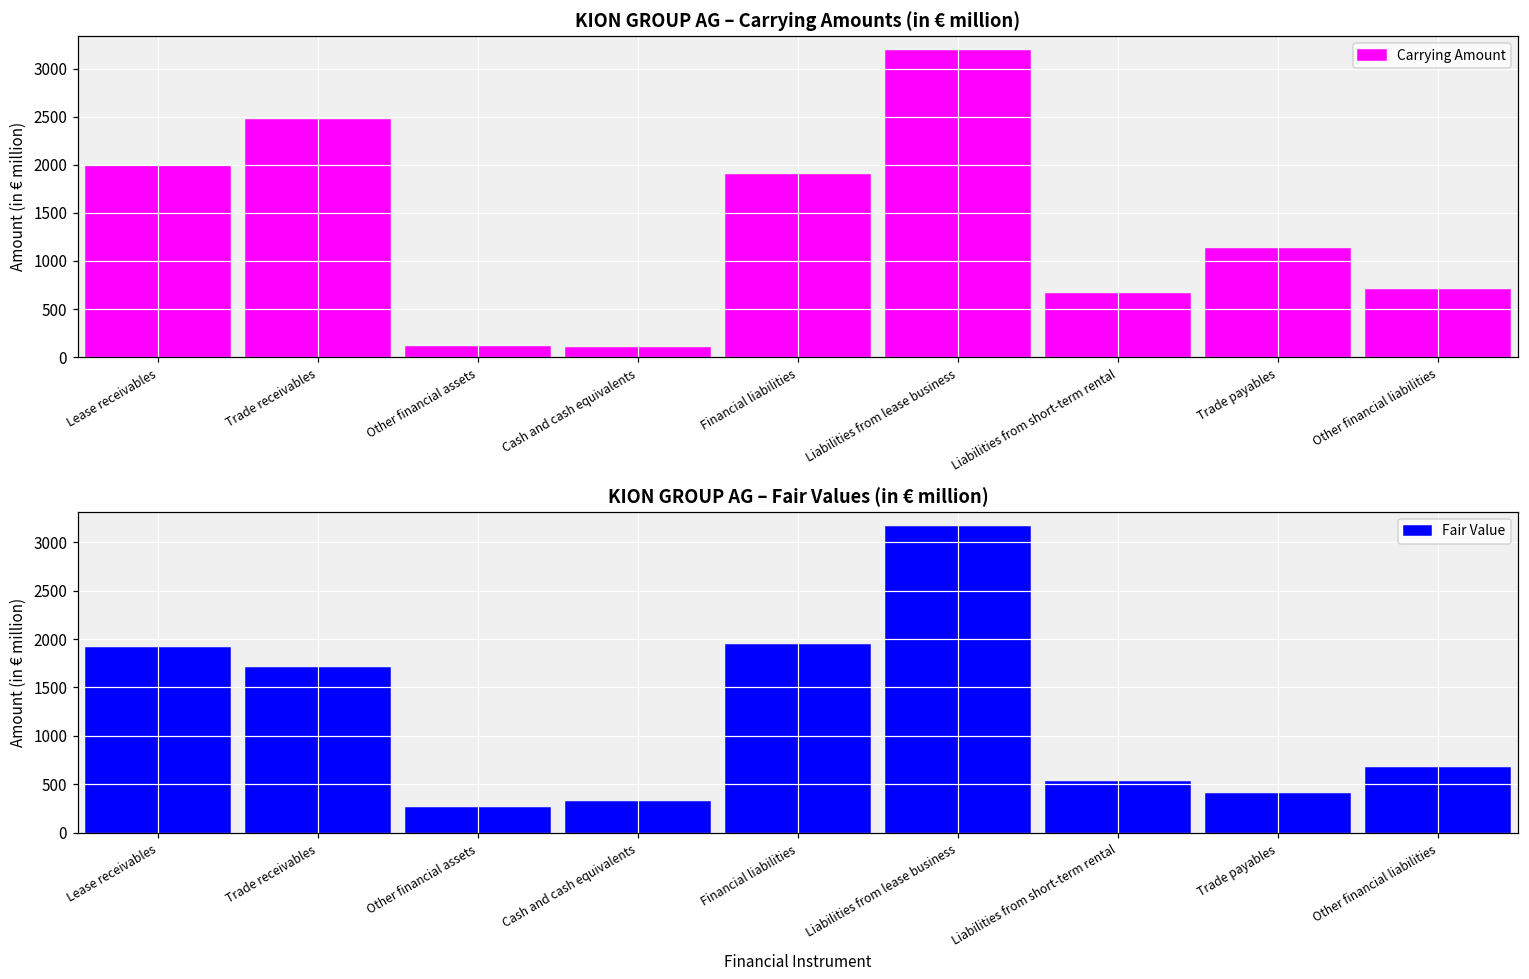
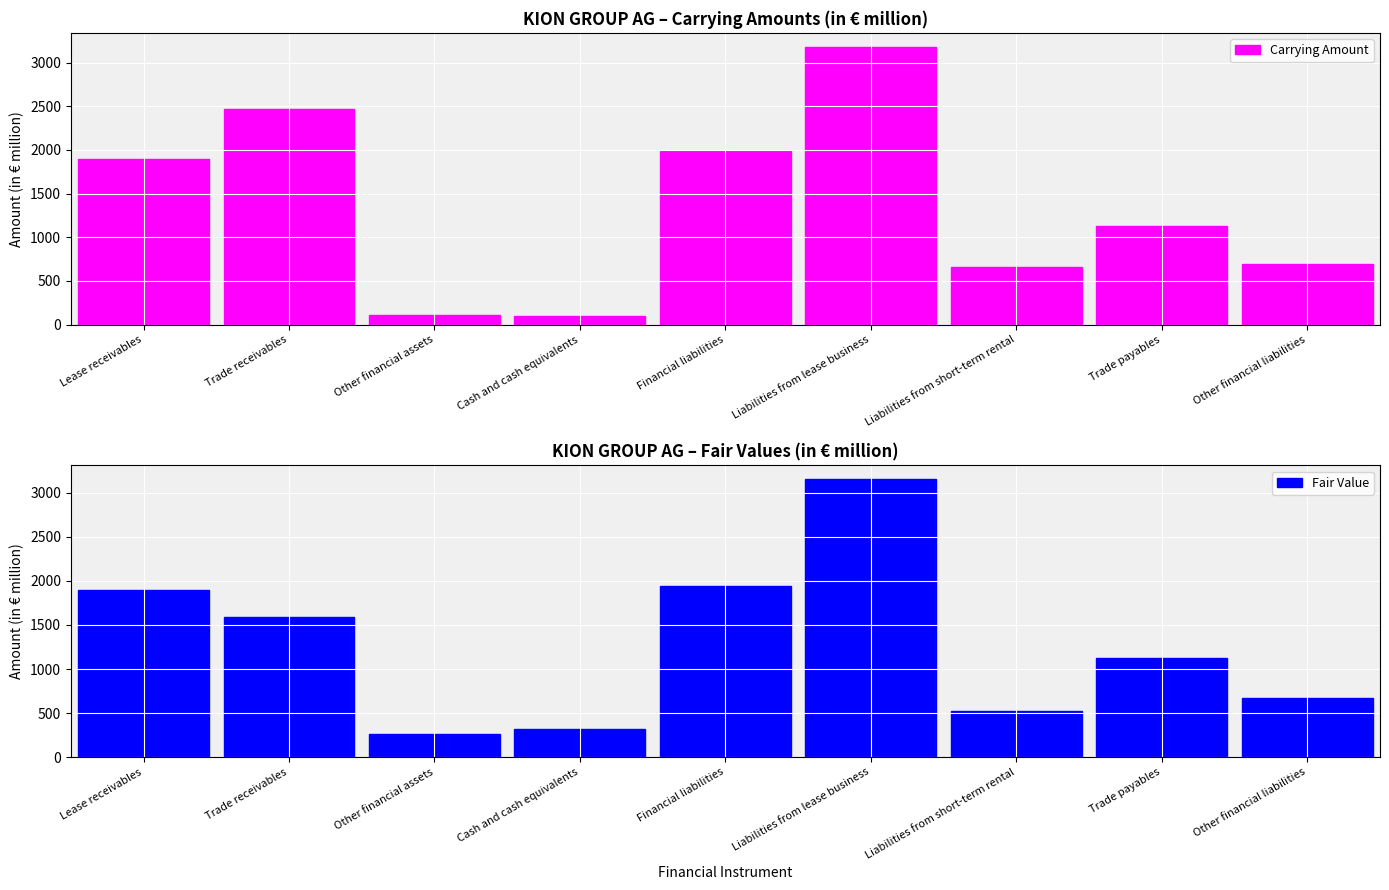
  {
    "KION GROUP AG – Carrying Amounts (in € million)": {
-     "Lease receivables": 2000,
+     "Lease receivables": 1900,
      "Trade receivables": 2500,
      "Other financial assets": 100,
      "Cash and cash equivalents": 100,
-     "Financial liabilities": 1900,
+     "Financial liabilities": 2000,
      "Liabilities from lease business": 3200,
      "Liabilities from short-term rental": 700,
      "Trade payables": 1100,
      "Other financial liabilities": 700
    },
    "KION GROUP AG – Fair Values (in € million)": {
      "Lease receivables": 1900,
-     "Trade receivables": 1700,
+     "Trade receivables": 1600,
      "Other financial assets": 300,
      "Cash and cash equivalents": 300,
      "Financial liabilities": 1900,
      "Liabilities from lease business": 3200,
      "Liabilities from short-term rental": 500,
-     "Trade payables": 400,
+     "Trade payables": 1100,
      "Other financial liabilities": 700
    }
  }
